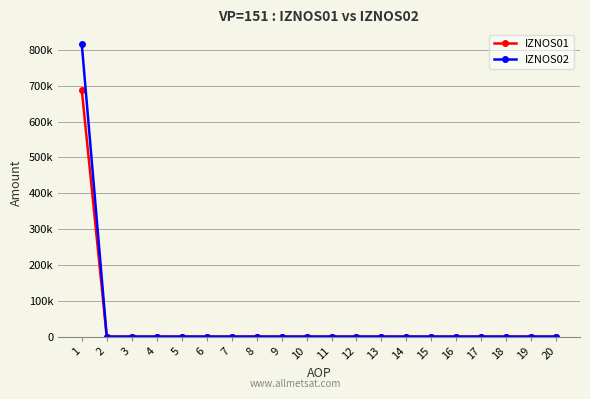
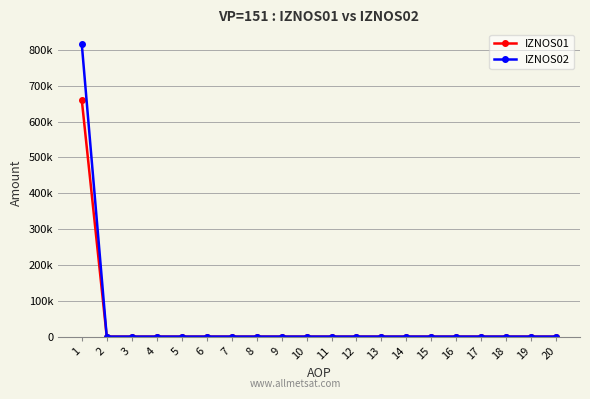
  {
    "IZNOS01": {
-     "1": 690000
+     "1": 660000
    },
    "IZNOS02": {
      "1": 820000
    }
  }
